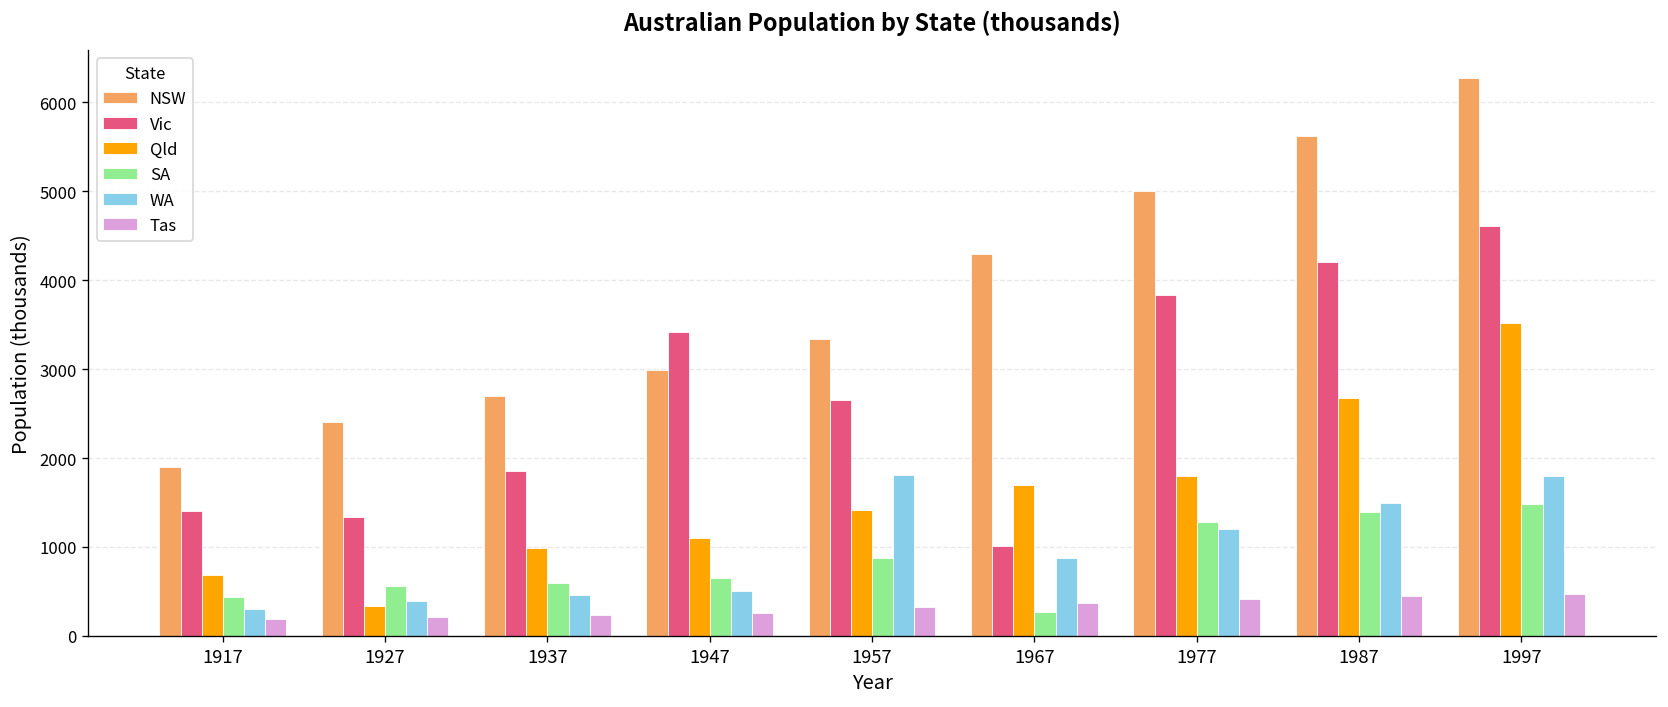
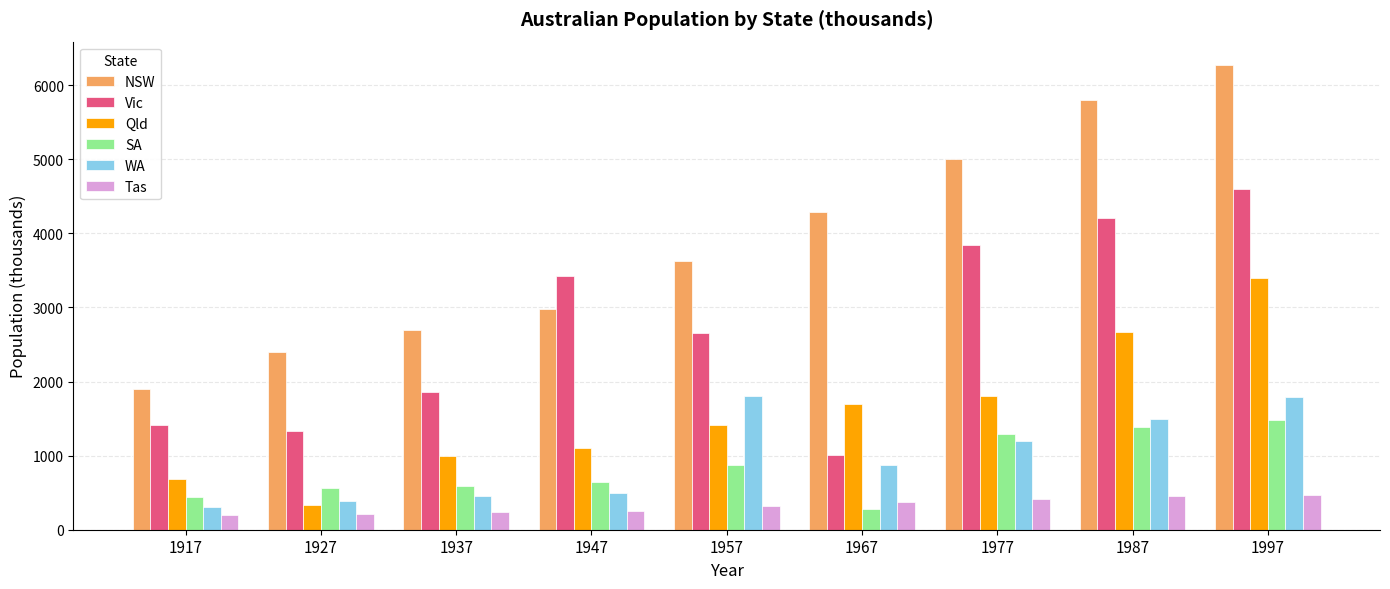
  {
    "NSW": {
      "1917": 1900,
      "1927": 2400,
      "1937": 2700,
      "1947": 3000,
-     "1957": 3300,
+     "1957": 3600,
      "1967": 4300,
      "1977": 5000,
-     "1987": 5600,
+     "1987": 5800,
      "1997": 6300
    },
    "Vic": {
      "1917": 1400,
      "1927": 1300,
      "1937": 1900,
      "1947": 3400,
      "1957": 2700,
      "1967": 1000,
      "1977": 3800,
      "1987": 4200,
      "1997": 4600
    },
    "Qld": {
      "1917": 700,
      "1927": 300,
      "1937": 1000,
      "1947": 1100,
      "1957": 1400,
      "1967": 1700,
      "1977": 1800,
      "1987": 2700,
-     "1997": 3500
+     "1997": 3400
    },
    "SA": {
      "1917": 400,
      "1927": 600,
      "1937": 600,
      "1947": 600,
      "1957": 900,
      "1967": 300,
      "1977": 1300,
      "1987": 1400,
      "1997": 1500
    },
    "WA": {
      "1917": 300,
      "1927": 400,
      "1937": 500,
      "1947": 500,
      "1957": 1800,
      "1967": 900,
      "1977": 1200,
      "1987": 1500,
      "1997": 1800
    },
    "Tas": {
      "1917": 200,
      "1927": 200,
      "1937": 200,
      "1947": 300,
      "1957": 300,
      "1967": 400,
      "1977": 400,
      "1987": 400,
      "1997": 500
    }
  }
